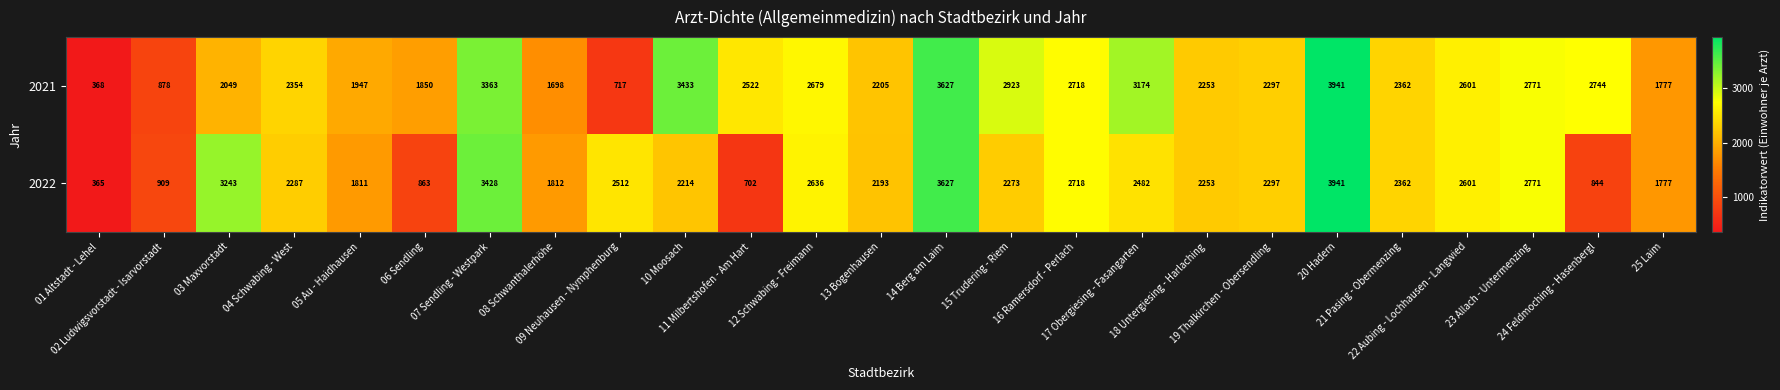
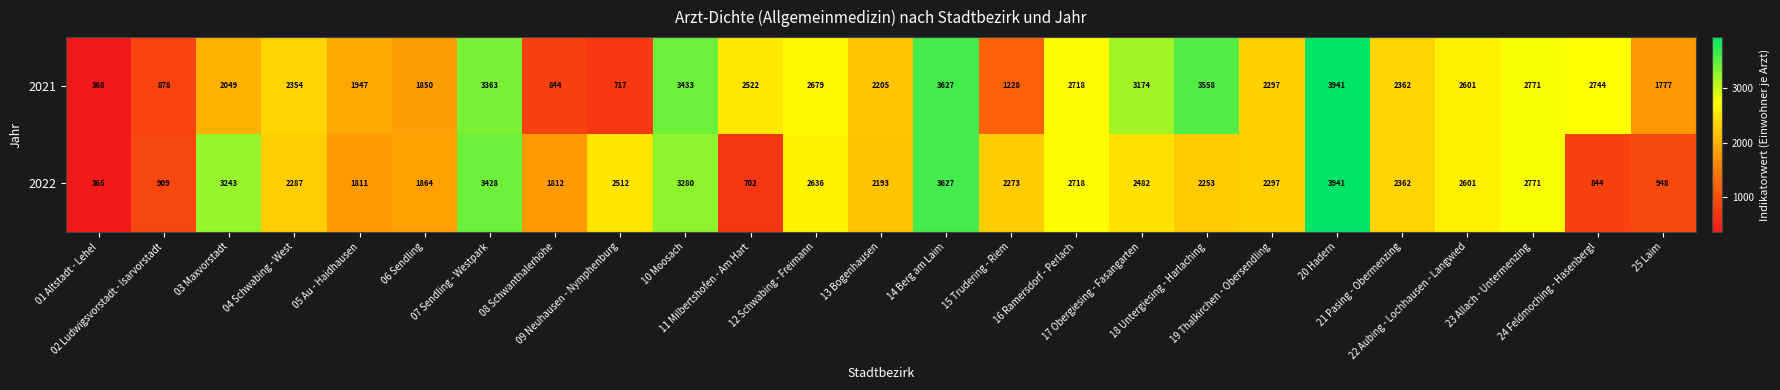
  {
    "2021": {
      "01 Altstadt - Lehel": 368,
      "02 Ludwigsvorstadt - Isarvorstadt": 878,
      "03 Maxvorstadt": 2049,
      "04 Schwabing - West": 2354,
      "05 Au - Haidhausen": 1947,
      "06 Sendling": 1850,
      "07 Sendling - Westpark": 3363,
-     "08 Schwanthalerhöhe": 1698,
+     "08 Schwanthalerhöhe": 844,
      "09 Neuhausen - Nymphenburg": 717,
      "10 Moosach": 3433,
      "11 Milbertshofen - Am Hart": 2522,
      "12 Schwabing - Freimann": 2679,
      "13 Bogenhausen": 2205,
      "14 Berg am Laim": 3627,
-     "15 Trudering - Riem": 2923,
+     "15 Trudering - Riem": 1228,
      "16 Ramersdorf - Perlach": 2718,
      "17 Obergiesing - Fasangarten": 3174,
-     "18 Untergiesing - Harlaching": 2253,
+     "18 Untergiesing - Harlaching": 3558,
      "19 Thalkirchen - Obersendling": 2297,
      "20 Hadern": 3941,
      "21 Pasing - Obermenzing": 2362,
      "22 Aubing - Lochhausen - Langwied": 2601,
      "23 Allach - Untermenzing": 2771,
      "24 Feldmoching - Hasenbergl": 2744,
      "25 Laim": 1777
    },
    "2022": {
      "01 Altstadt - Lehel": 365,
      "02 Ludwigsvorstadt - Isarvorstadt": 909,
      "03 Maxvorstadt": 3243,
      "04 Schwabing - West": 2287,
      "05 Au - Haidhausen": 1811,
-     "06 Sendling": 863,
+     "06 Sendling": 1864,
      "07 Sendling - Westpark": 3428,
      "08 Schwanthalerhöhe": 1812,
      "09 Neuhausen - Nymphenburg": 2512,
-     "10 Moosach": 2214,
+     "10 Moosach": 3280,
      "11 Milbertshofen - Am Hart": 702,
      "12 Schwabing - Freimann": 2636,
      "13 Bogenhausen": 2193,
      "14 Berg am Laim": 3627,
      "15 Trudering - Riem": 2273,
      "16 Ramersdorf - Perlach": 2718,
      "17 Obergiesing - Fasangarten": 2482,
      "18 Untergiesing - Harlaching": 2253,
      "19 Thalkirchen - Obersendling": 2297,
      "20 Hadern": 3941,
      "21 Pasing - Obermenzing": 2362,
      "22 Aubing - Lochhausen - Langwied": 2601,
      "23 Allach - Untermenzing": 2771,
      "24 Feldmoching - Hasenbergl": 844,
-     "25 Laim": 1777
+     "25 Laim": 948
    }
  }
